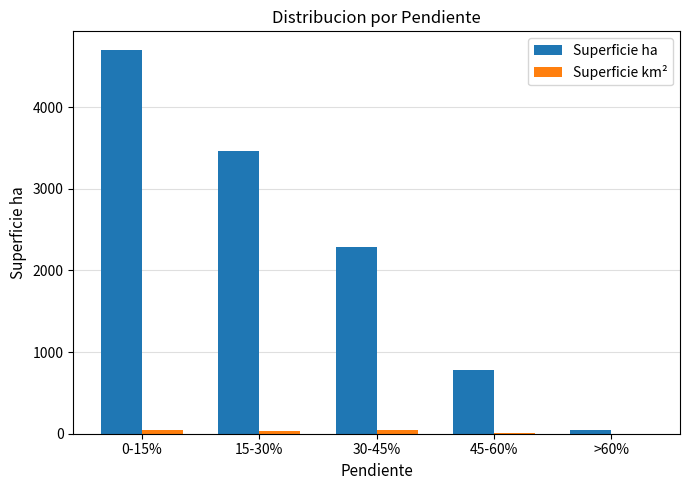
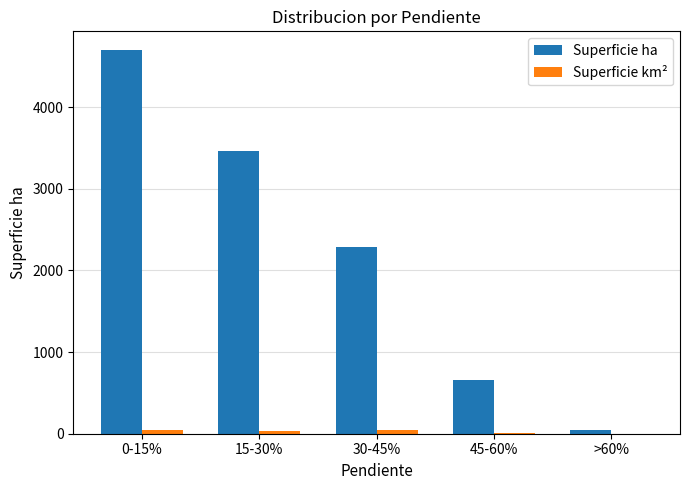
  {
    "Superficie ha": {
      "0-15%": 4700,
      "15-30%": 3500,
      "30-45%": 2300,
-     "45-60%": 800,
+     "45-60%": 700,
      ">60%": 100
    },
    "Superficie km²": {
      "0-15%": 0,
      "15-30%": 0,
      "30-45%": 0
    }
  }
